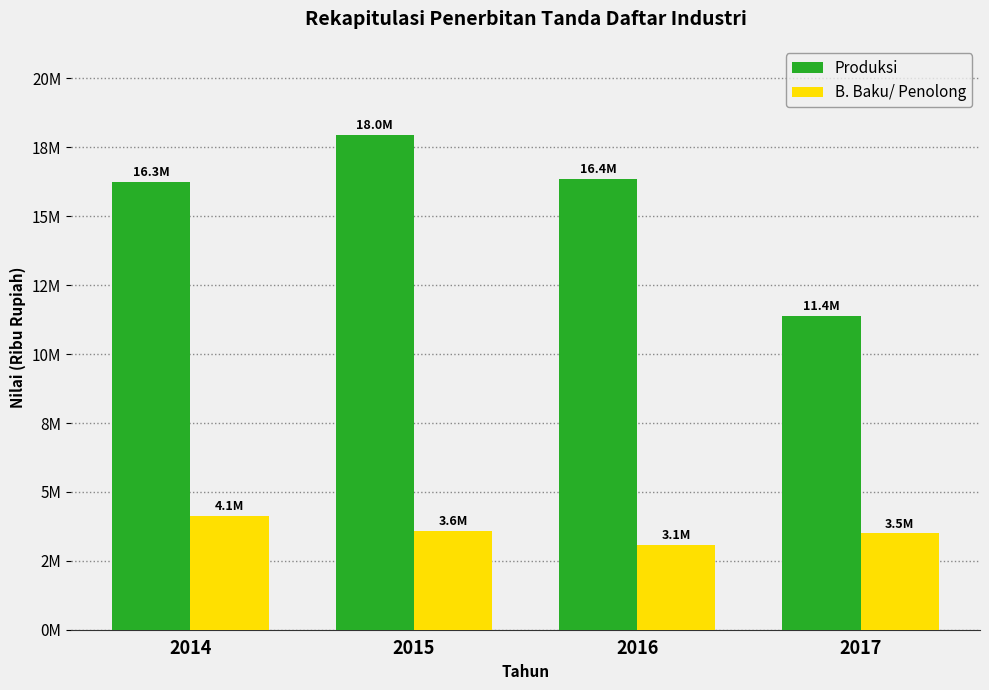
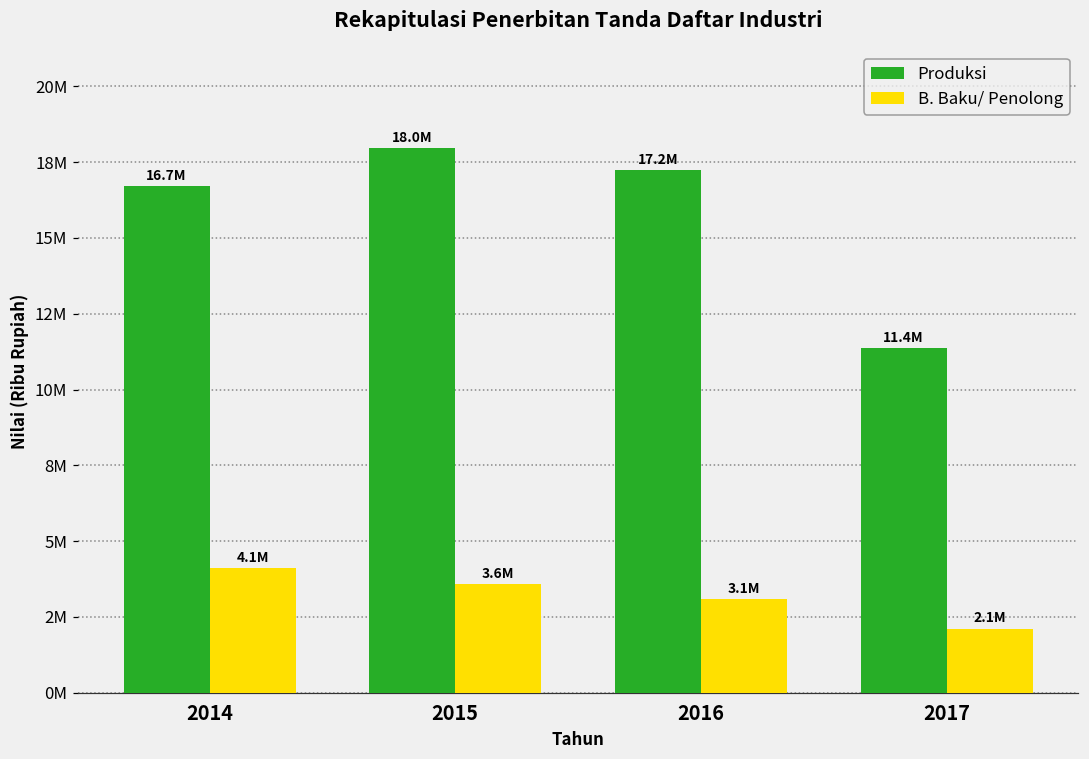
  {
    "Produksi": {
-     "2014": "16.3M",
+     "2014": "16.7M",
      "2015": "18.0M",
-     "2016": "16.4M",
+     "2016": "17.2M",
      "2017": "11.4M"
    },
    "B. Baku/ Penolong": {
      "2014": "4.1M",
      "2015": "3.6M",
      "2016": "3.1M",
-     "2017": "3.5M"
+     "2017": "2.1M"
    }
  }
